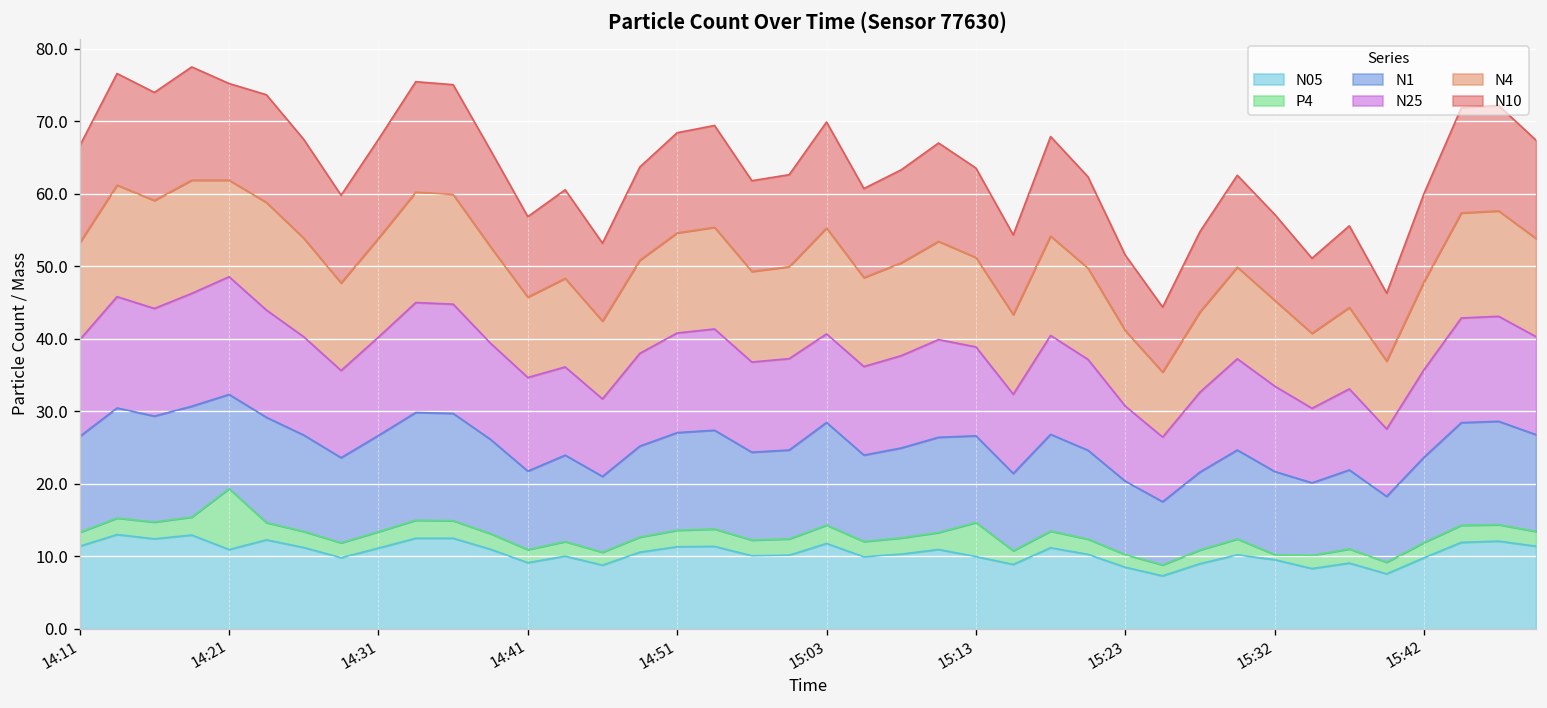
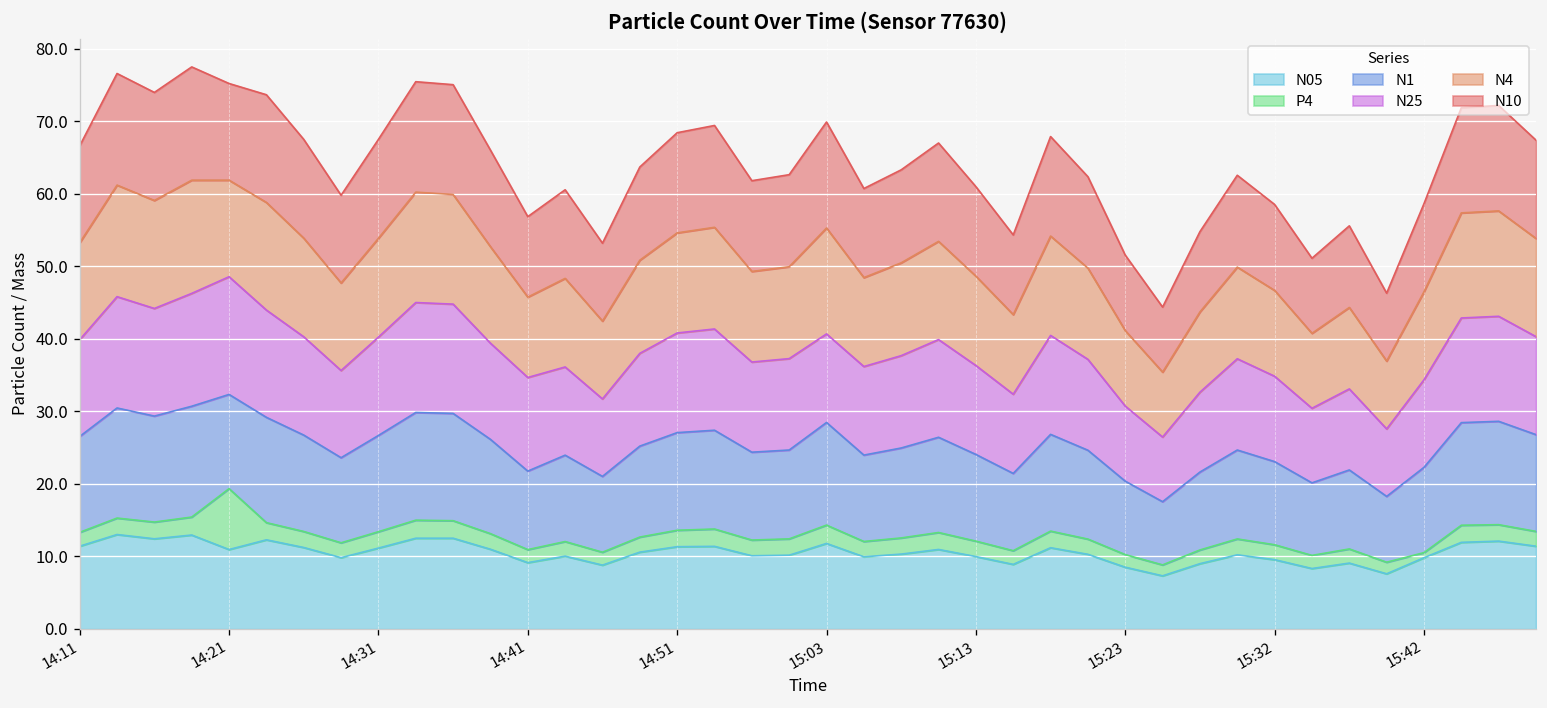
  {
    "P4": {
      "14:11": 2,
      "14:21": 8,
      "14:31": 2,
      "14:41": 2,
      "14:51": 2,
      "15:03": 3,
-     "15:13": 5,
+     "15:13": 2,
      "15:23": 2,
-     "15:32": 1,
-     "15:42": 2
+     "15:32": 2,
+     "15:42": 1
    },
    "N25": {
      "14:11": 13,
      "14:21": 16,
      "14:31": 14,
      "14:41": 13,
      "14:51": 14,
      "15:03": 12,
      "15:13": 12,
      "15:23": 10,
      "15:32": 12,
      "15:42": 12
    }
  }
